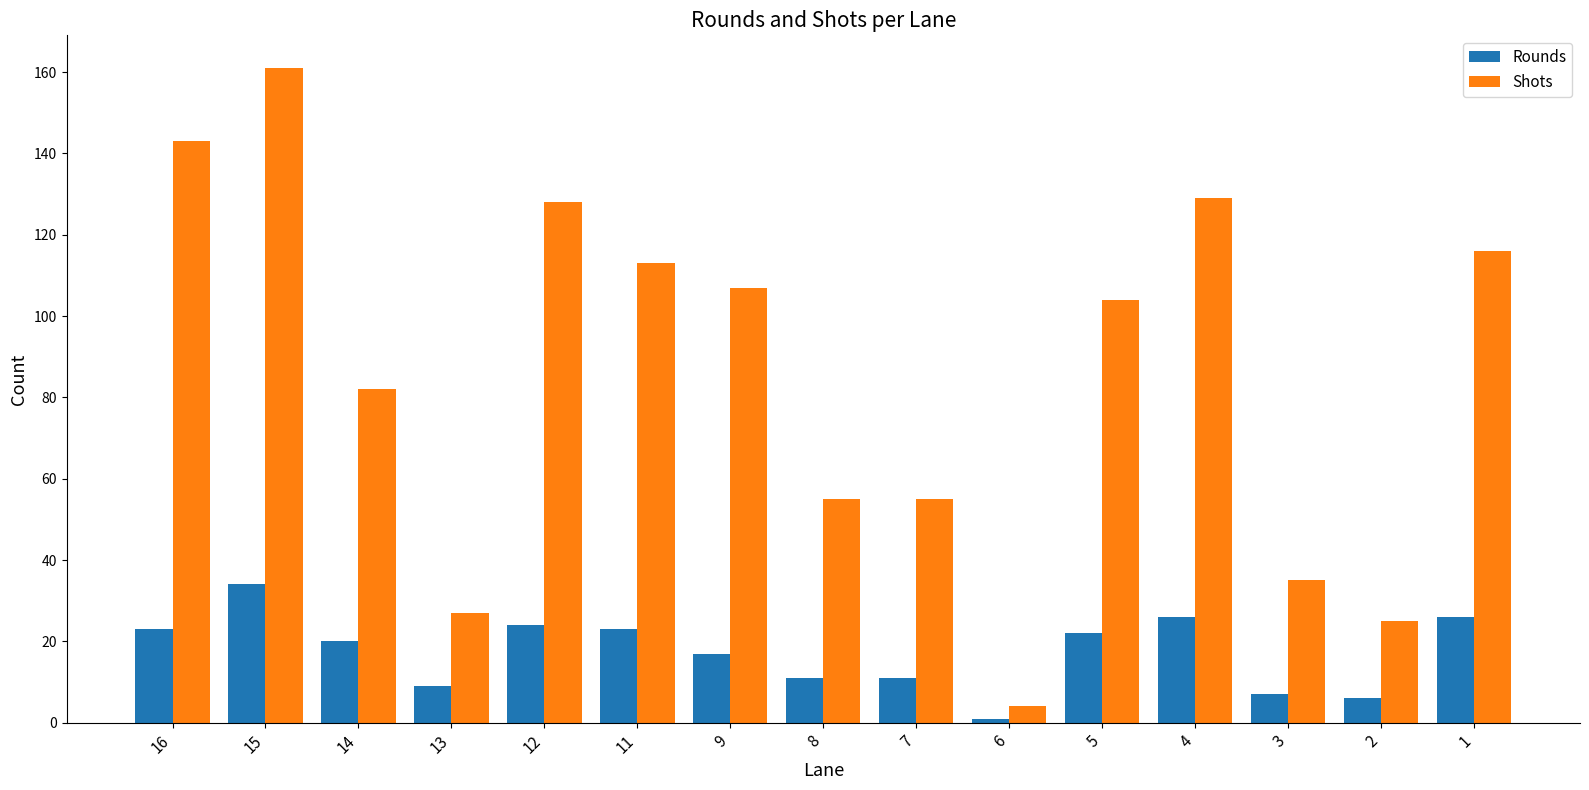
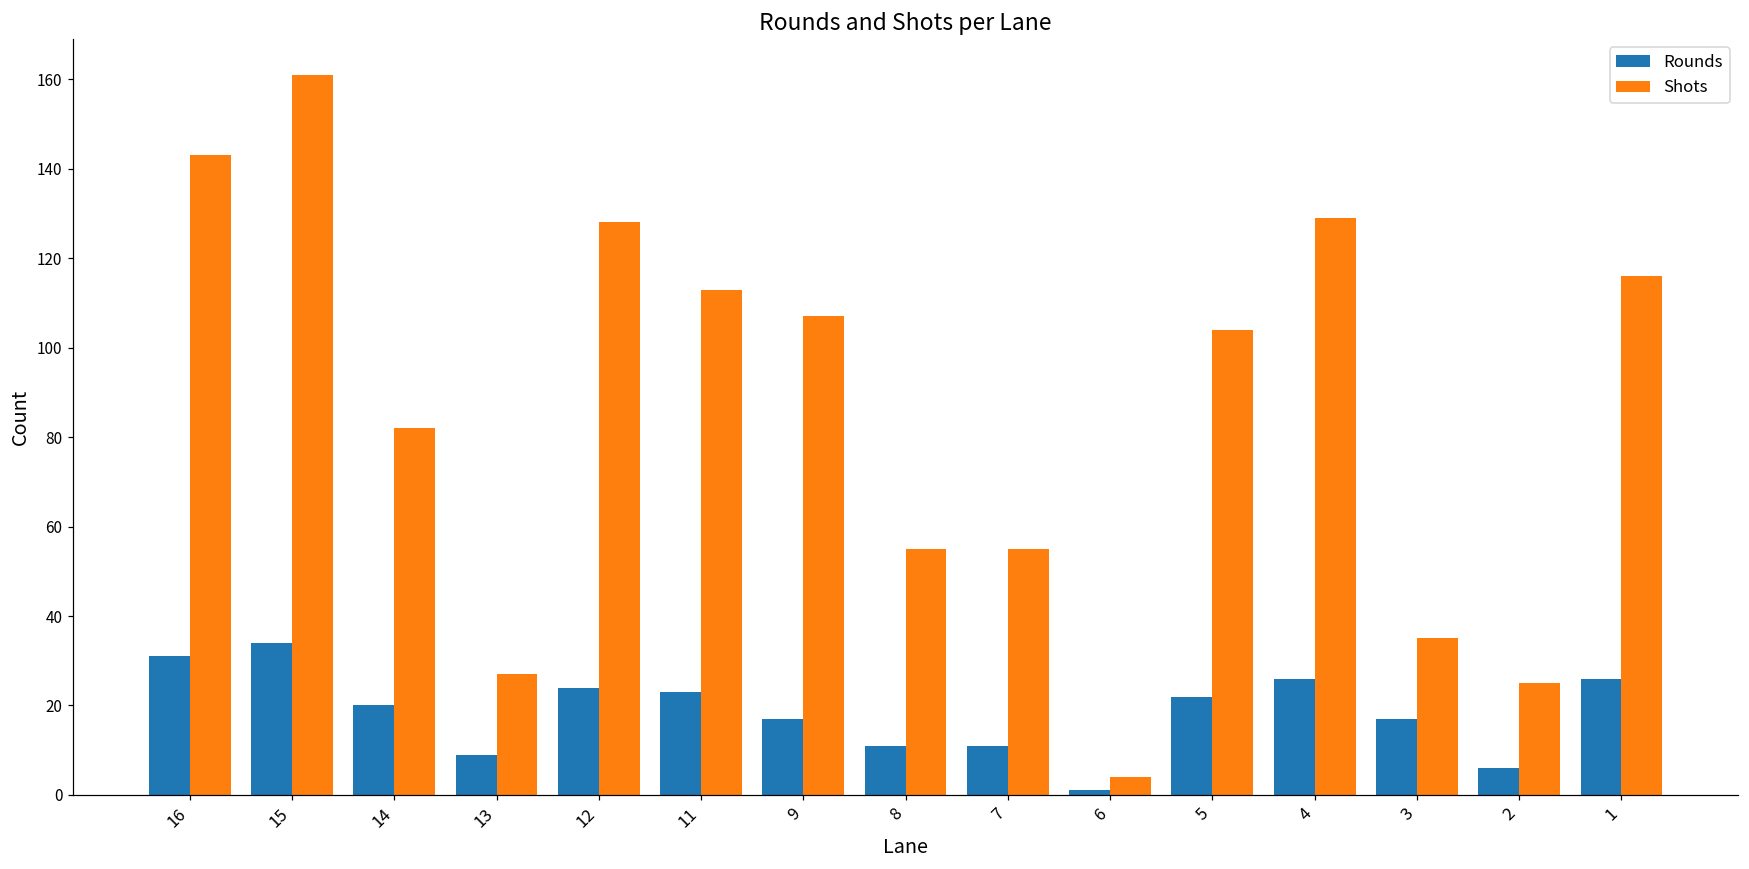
  {
    "Rounds": {
-     "16": 23,
+     "16": 31,
      "15": 34,
      "14": 20,
      "13": 9,
      "12": 24,
      "11": 23,
      "9": 17,
      "8": 11,
      "7": 11,
      "6": 1,
      "5": 22,
      "4": 26,
-     "3": 7,
+     "3": 17,
      "2": 6,
      "1": 26
    },
    "Shots": {
      "16": 143,
      "15": 161,
      "14": 82,
      "13": 27,
      "12": 128,
      "11": 113,
      "9": 107,
      "8": 55,
      "7": 55,
      "6": 4,
      "5": 104,
      "4": 129,
      "3": 35,
      "2": 25,
      "1": 116
    }
  }
